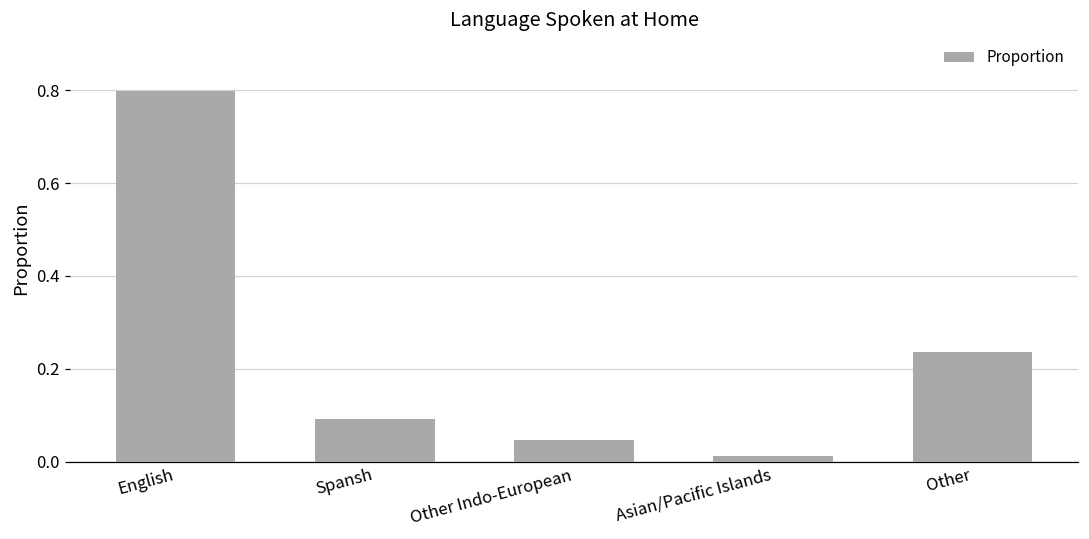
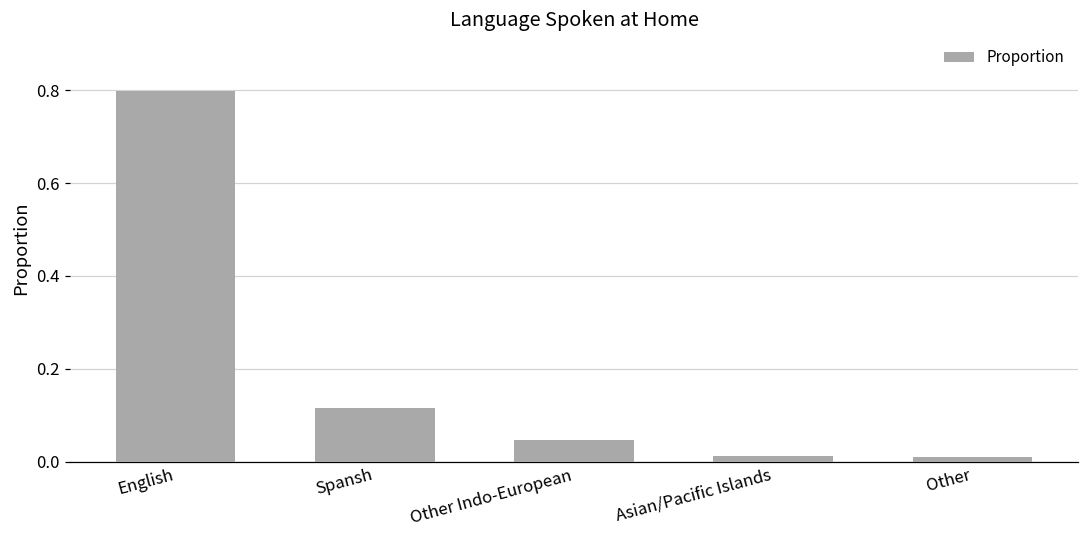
  {
    "English": 0.80,
-   "Spansh": 0.09,
+   "Spansh": 0.11,
    "Other Indo-European": 0.05,
    "Asian/Pacific Islands": 0.01,
-   "Other": 0.24
+   "Other": 0.01
  }
